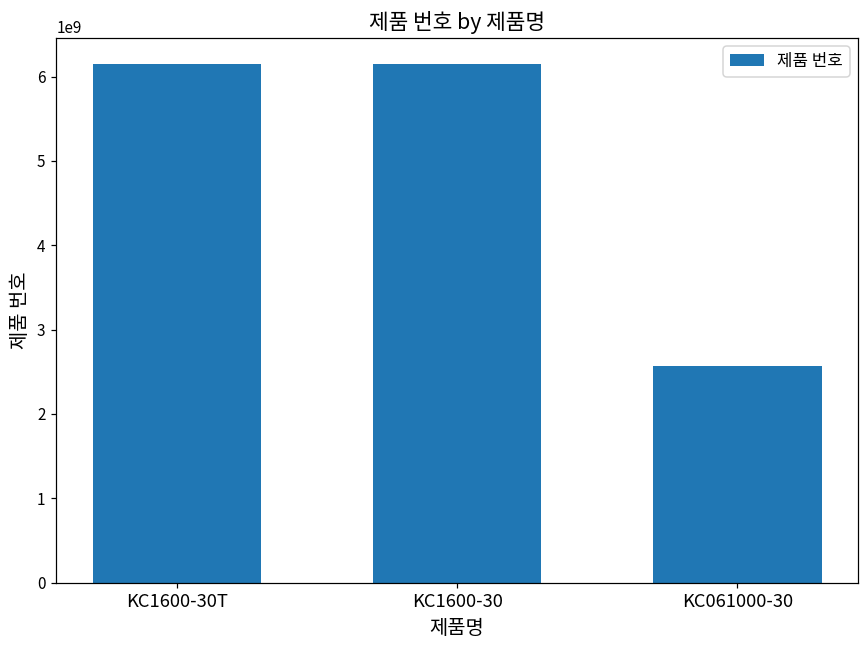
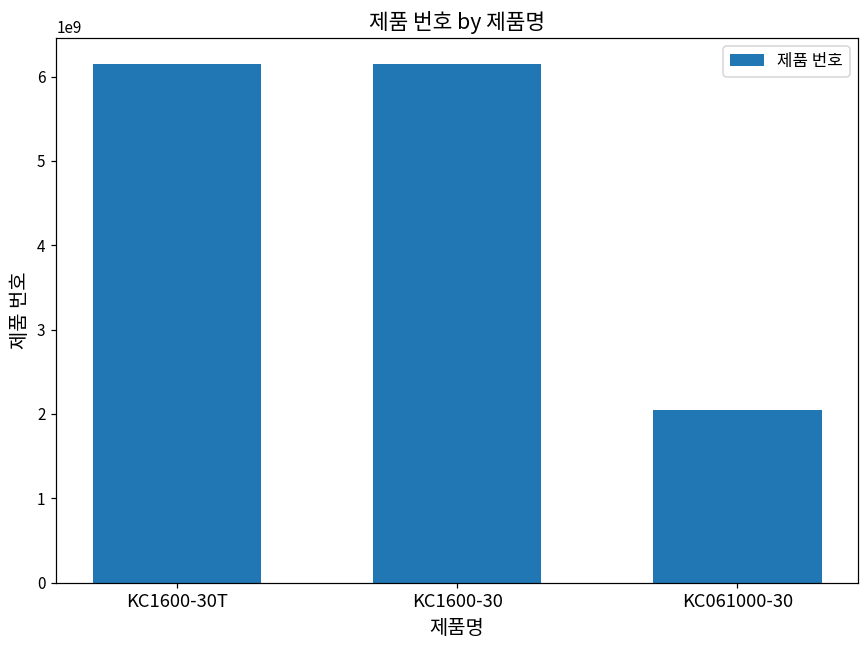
  {
    "KC1600-30T": 6200000000,
    "KC1600-30": 6200000000,
-   "KC061000-30": 2600000000
+   "KC061000-30": 2100000000
  }
